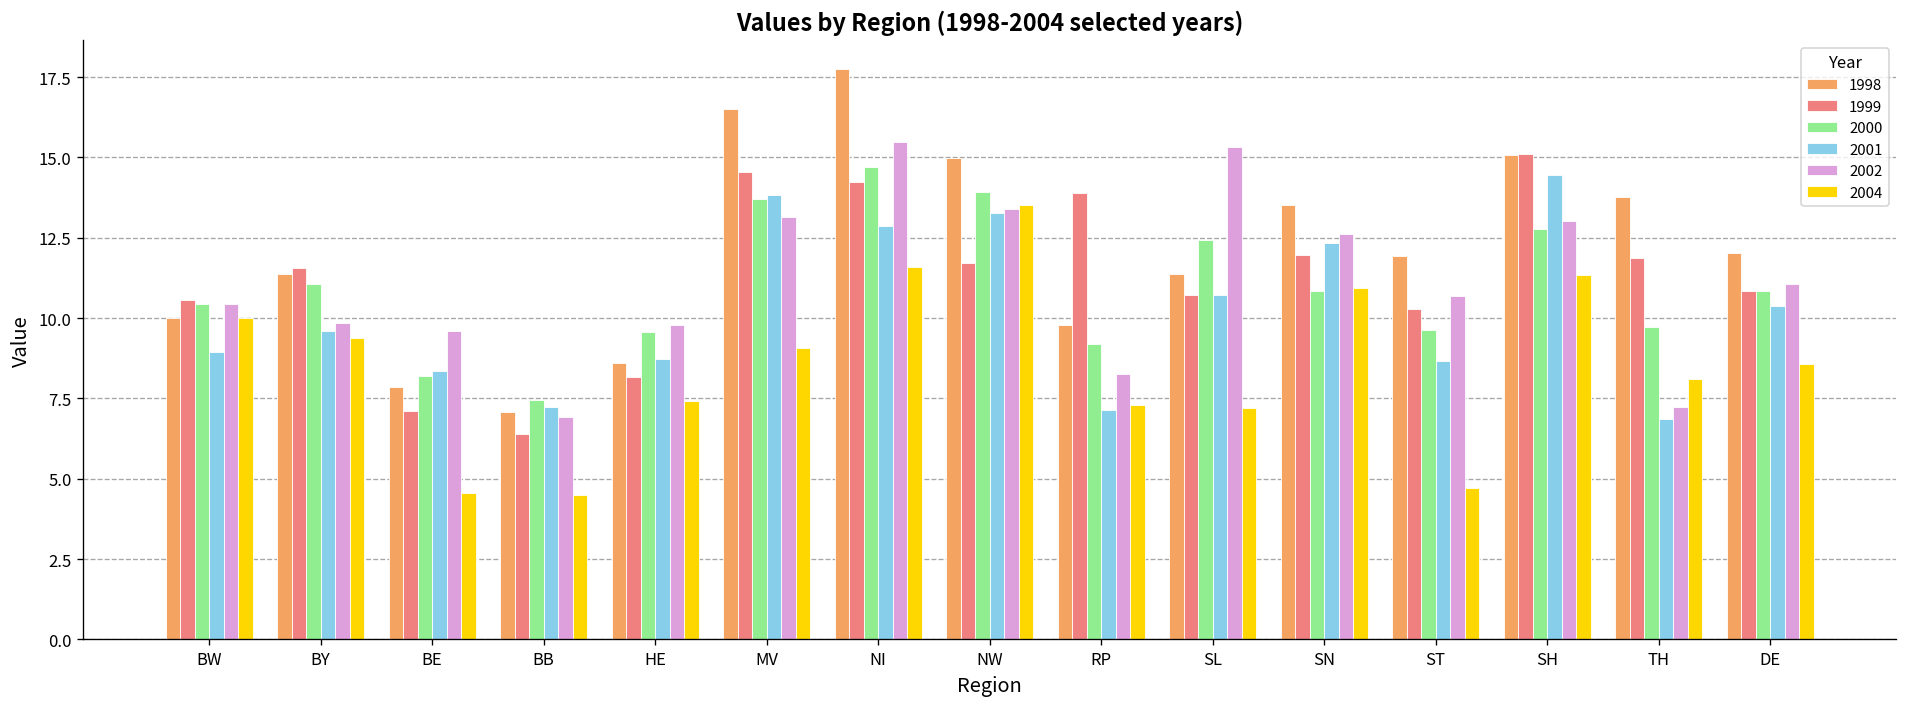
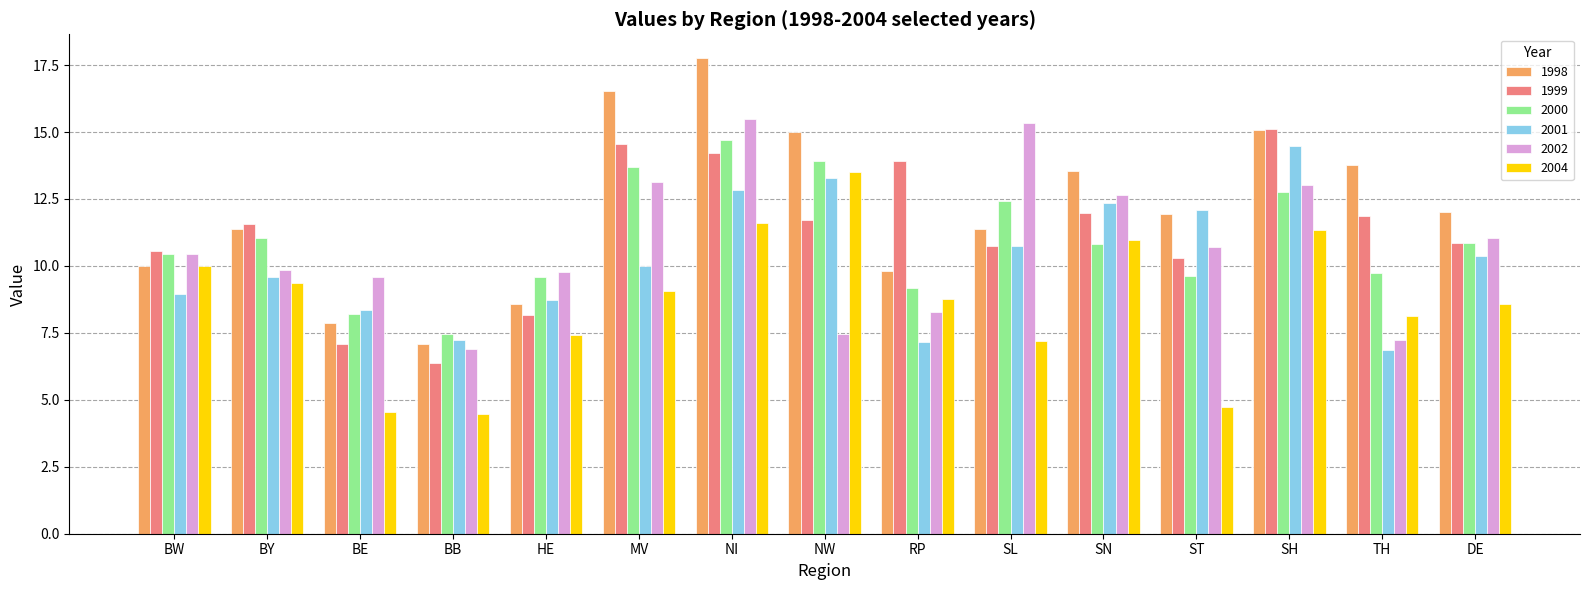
  {
    "2000": {
      "BW": 10.5,
      "BY": 11.1,
      "BE": 8.2,
      "BB": 7.4,
      "HE": 9.6,
      "MV": 13.7,
      "NI": 14.7,
      "NW": 13.9,
      "RP": 9.2,
      "SL": 12.4,
      "SN": 10.8,
      "ST": 9.6,
      "SH": 12.8,
      "TH": 9.7,
      "DE": 10.9
    },
    "2001": {
      "BW": 9.0,
      "BY": 9.6,
      "BE": 8.4,
      "BB": 7.2,
      "HE": 8.7,
-     "MV": 13.8,
+     "MV": 10.0,
      "NI": 12.9,
      "NW": 13.3,
      "RP": 7.2,
      "SL": 10.7,
      "SN": 12.3,
-     "ST": 8.7,
+     "ST": 12.1,
      "SH": 14.5,
      "TH": 6.9,
      "DE": 10.4
    },
    "2002": {
      "BW": 10.5,
      "BY": 9.8,
      "BE": 9.6,
      "BB": 6.9,
      "HE": 9.8,
      "MV": 13.1,
      "NI": 15.5,
-     "NW": 13.4,
+     "NW": 7.5,
      "RP": 8.3,
      "SL": 15.3,
      "SN": 12.6,
      "ST": 10.7,
      "SH": 13.0,
      "TH": 7.2,
      "DE": 11.1
    },
    "2004": {
      "BW": 10.0,
      "BY": 9.4,
      "BE": 4.6,
      "BB": 4.5,
      "HE": 7.4,
      "MV": 9.1,
      "NI": 11.6,
      "NW": 13.5,
-     "RP": 7.3,
+     "RP": 8.8,
      "SL": 7.2,
      "SN": 11.0,
      "ST": 4.7,
      "SH": 11.4,
      "TH": 8.1,
      "DE": 8.6
    }
  }
